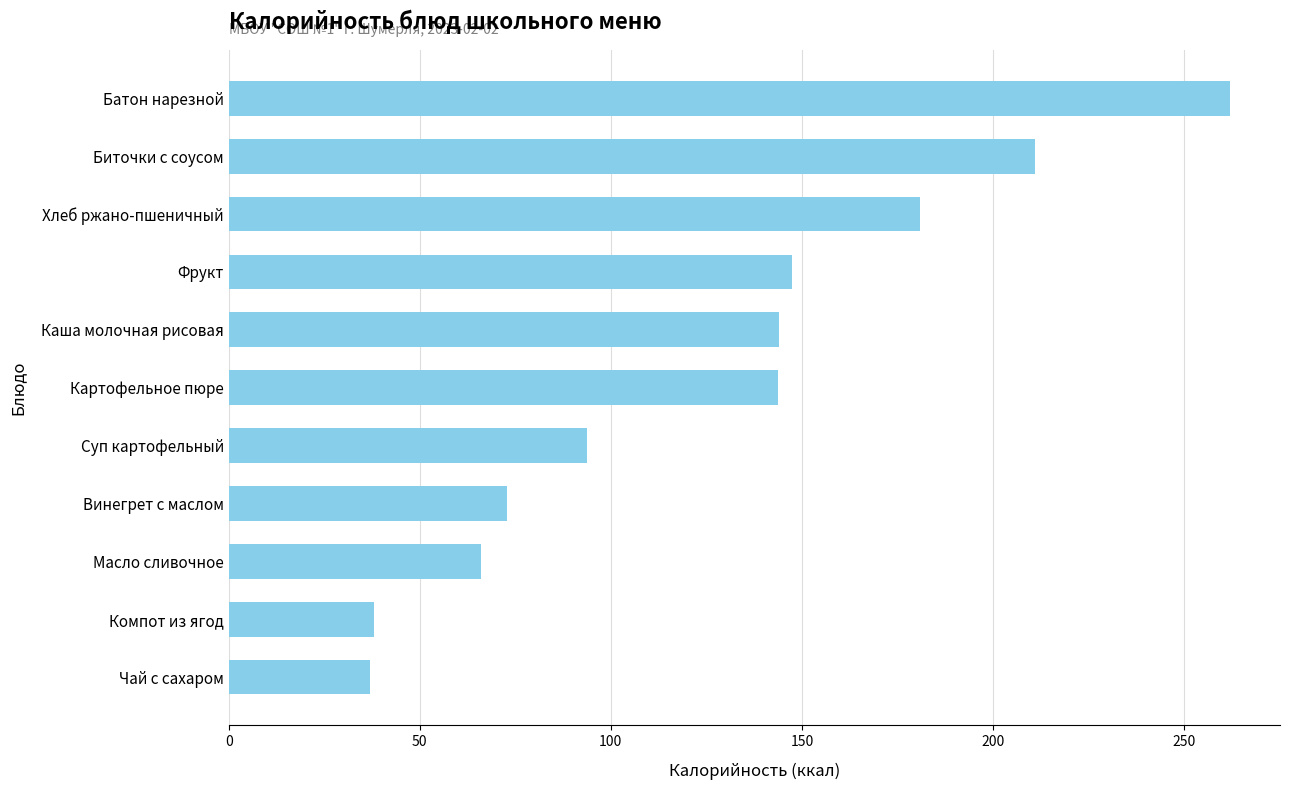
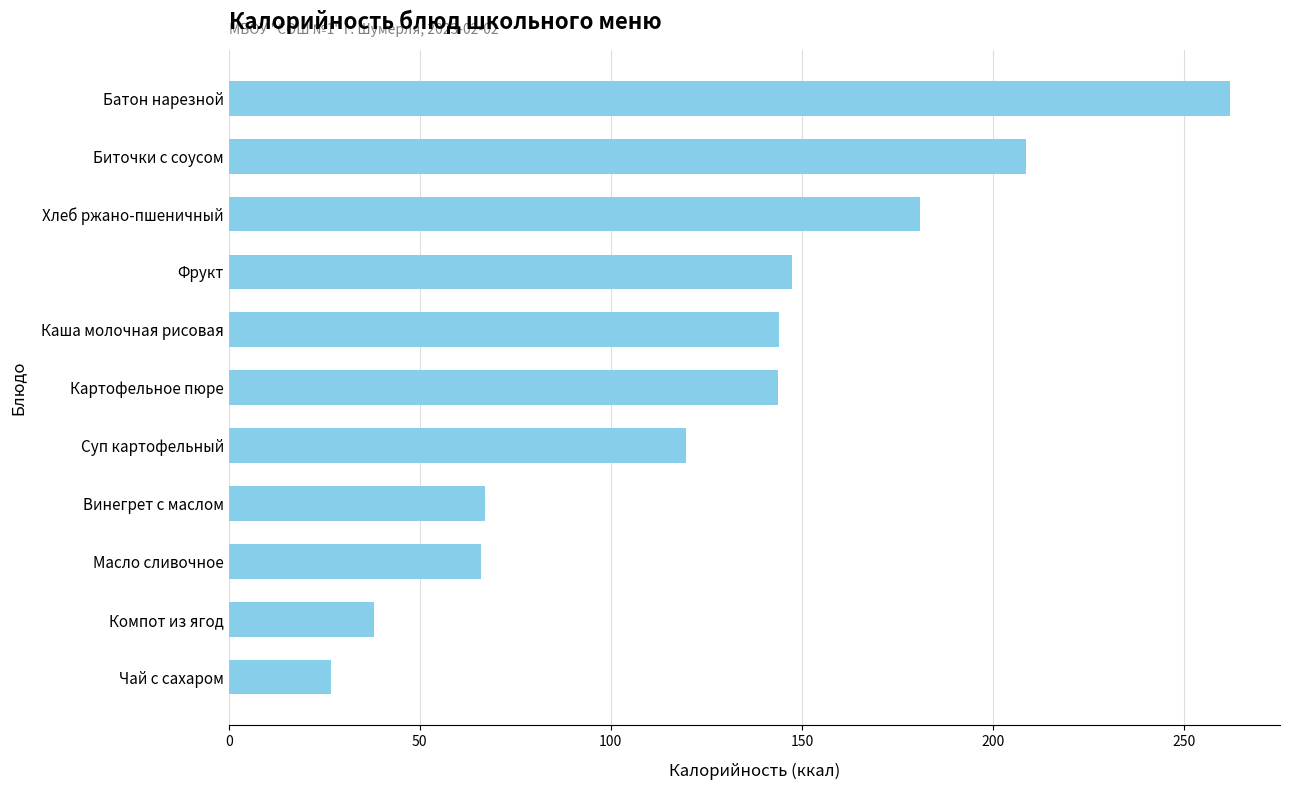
  {
    "Батон нарезной": 262,
-   "Биточки с соусом": 211,
+   "Биточки с соусом": 209,
    "Хлеб ржано-пшеничный": 181,
    "Фрукт": 147,
    "Каша молочная рисовая": 144,
    "Картофельное пюре": 144,
-   "Суп картофельный": 94,
-   "Винегрет с маслом": 73,
+   "Суп картофельный": 120,
+   "Винегрет с маслом": 67,
    "Масло сливочное": 66,
    "Компот из ягод": 38,
-   "Чай с сахаром": 37
+   "Чай с сахаром": 27
  }
